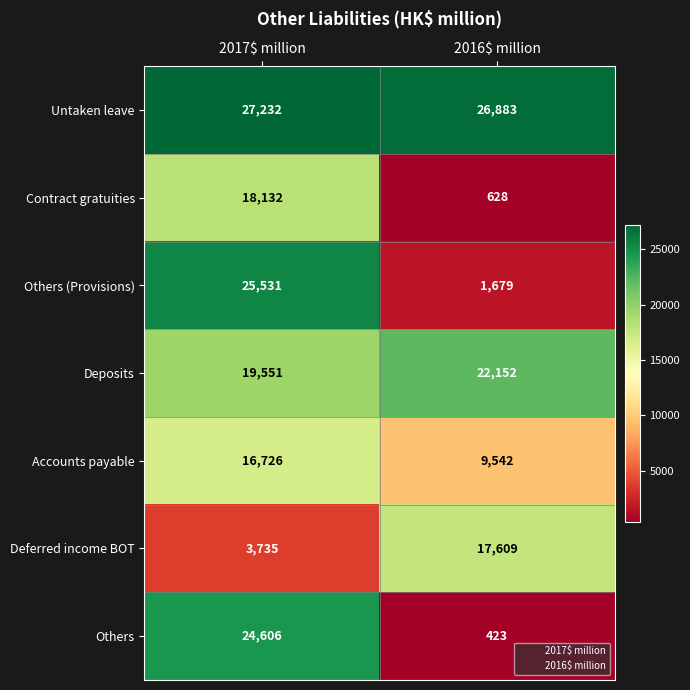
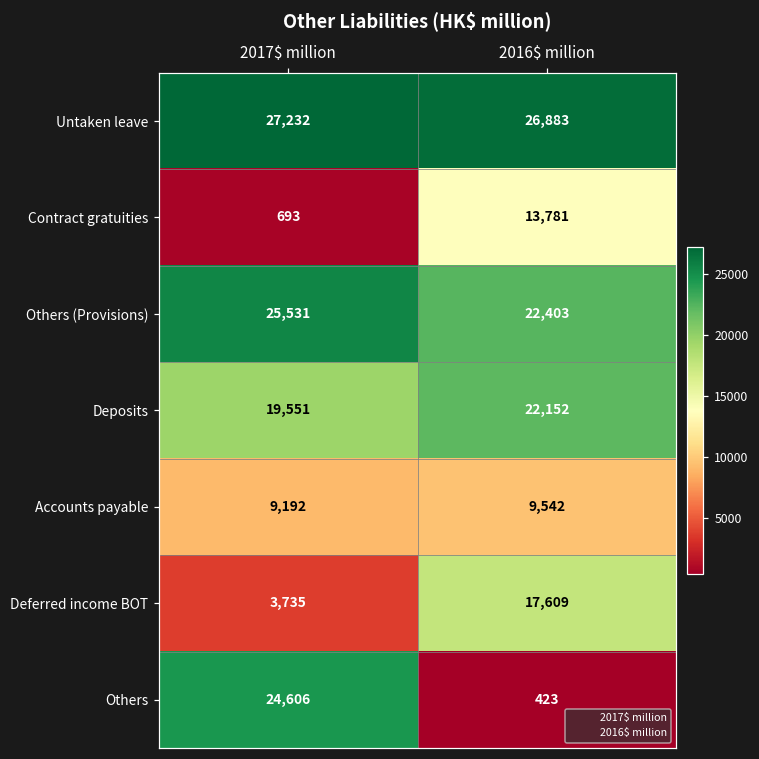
  {
    "Contract gratuities": {
-     "2017$ million": "18,132",
-     "2016$ million": "628"
+     "2017$ million": "693",
+     "2016$ million": "13,781"
    },
    "Others (Provisions)": {
-     "2016$ million": "1,679"
+     "2016$ million": "22,403"
    },
    "Accounts payable": {
-     "2017$ million": "16,726"
+     "2017$ million": "9,192"
    }
  }
